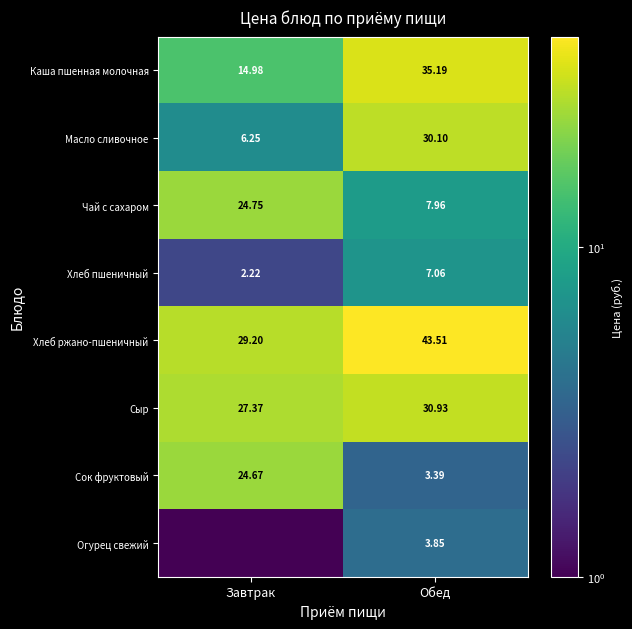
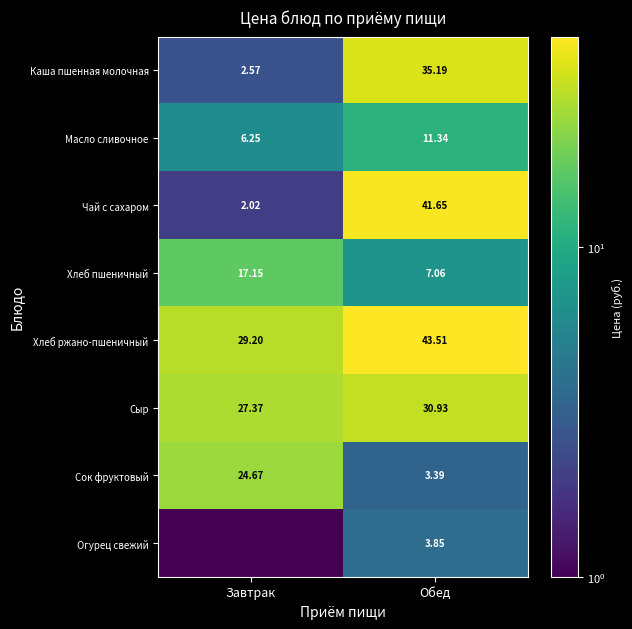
  {
    "Каша пшенная молочная": {
-     "Завтрак": 14.98,
+     "Завтрак": 2.57,
      "Обед": 35.19
    },
    "Масло сливочное": {
      "Завтрак": 6.25,
-     "Обед": 30.10
+     "Обед": 11.34
    },
    "Чай с сахаром": {
-     "Завтрак": 24.75,
-     "Обед": 7.96
+     "Завтрак": 2.02,
+     "Обед": 41.65
    },
    "Хлеб пшеничный": {
-     "Завтрак": 2.22,
+     "Завтрак": 17.15,
      "Обед": 7.06
    },
    "Хлеб ржано-пшеничный": {
      "Завтрак": 29.20,
      "Обед": 43.51
    },
    "Сыр": {
      "Завтрак": 27.37,
      "Обед": 30.93
    },
    "Сок фруктовый": {
      "Завтрак": 24.67,
      "Обед": 3.39
    },
    "Огурец свежий": {
      "Обед": 3.85
    }
  }
